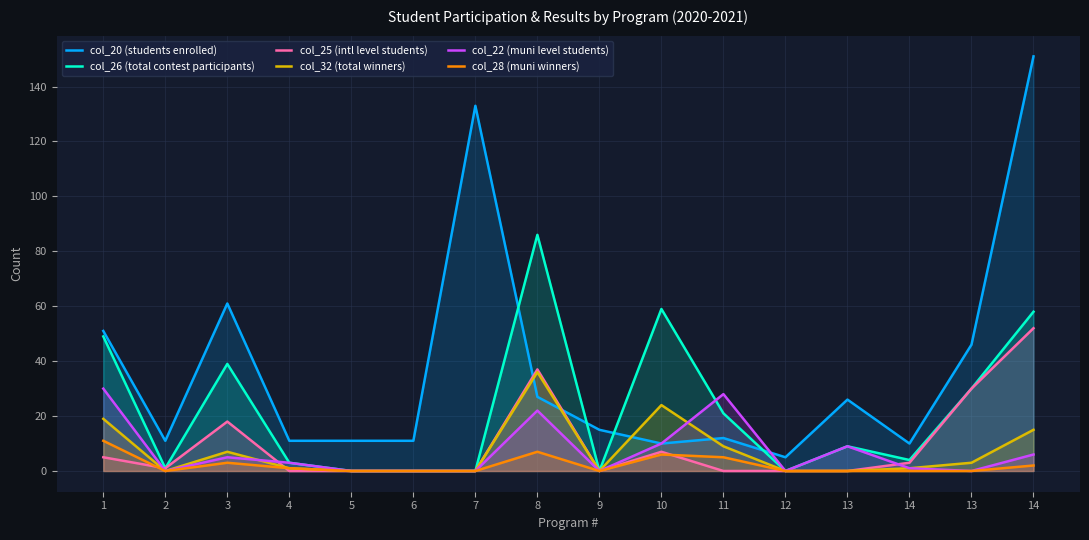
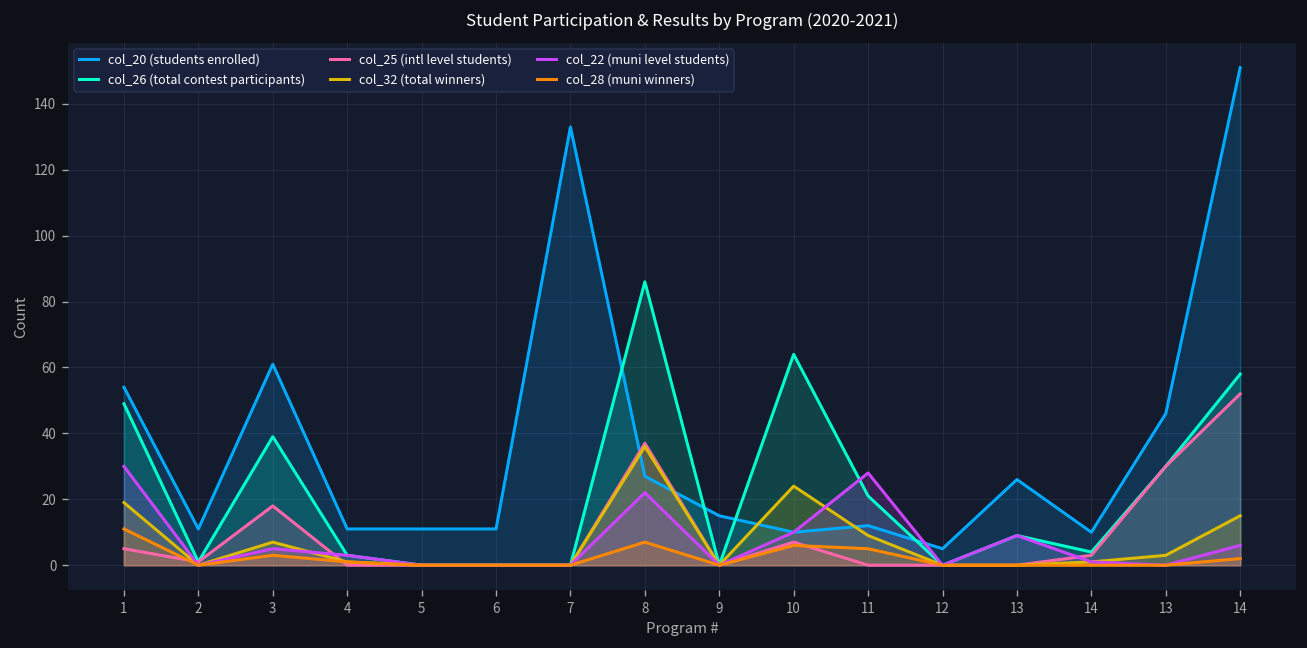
  {
    "col_20 (students enrolled)": {
-     "1": 51,
+     "1": 54,
      "2": 11,
      "3": 61,
      "4": 11,
      "5": 11,
      "6": 11,
      "7": 133,
      "8": 27,
      "9": 15,
      "11": 12,
      "12": 5
    },
    "col_26 (total contest participants)": {
      "1": 49,
      "3": 39,
      "8": 86,
-     "10": 59,
+     "10": 64,
      "11": 21
    },
    "col_25 (intl level students)": {
      "1": 5,
      "3": 18,
      "4": 0,
      "8": 37,
      "10": 7,
      "11": 0
    },
    "col_32 (total winners)": {
      "1": 19,
      "3": 7,
      "8": 36,
      "10": 24,
      "11": 9
    },
    "col_22 (muni level students)": {
      "1": 30,
      "3": 5,
      "8": 22,
      "11": 28
    },
    "col_28 (muni winners)": {
      "1": 11,
      "3": 3,
      "8": 7,
      "10": 6,
      "11": 5
    }
  }
